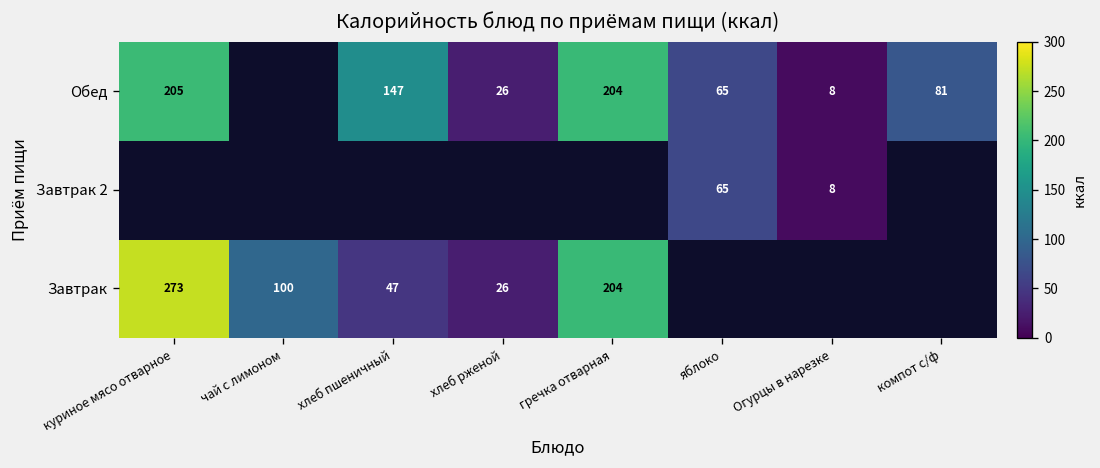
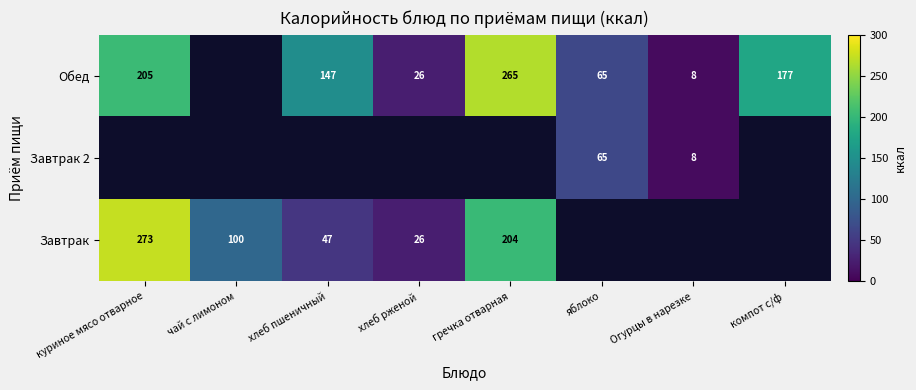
  {
    "Обед": {
      "куриное мясо отварное": 205,
      "хлеб пшеничный": 147,
      "хлеб рженой": 26,
-     "гречка отварная": 204,
+     "гречка отварная": 265,
      "яблоко": 65,
      "Огурцы в нарезке": 8,
-     "компот с/ф": 81
+     "компот с/ф": 177
    },
    "Завтрак 2": {
      "яблоко": 65,
      "Огурцы в нарезке": 8
    },
    "Завтрак": {
      "куриное мясо отварное": 273,
      "чай с лимоном": 100,
      "хлеб пшеничный": 47,
      "хлеб рженой": 26,
      "гречка отварная": 204
    }
  }
